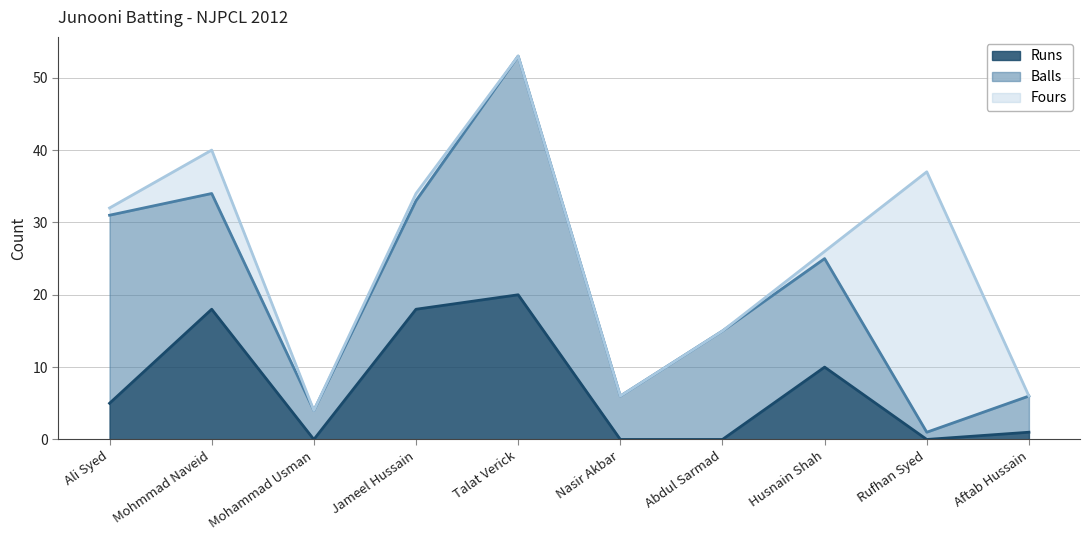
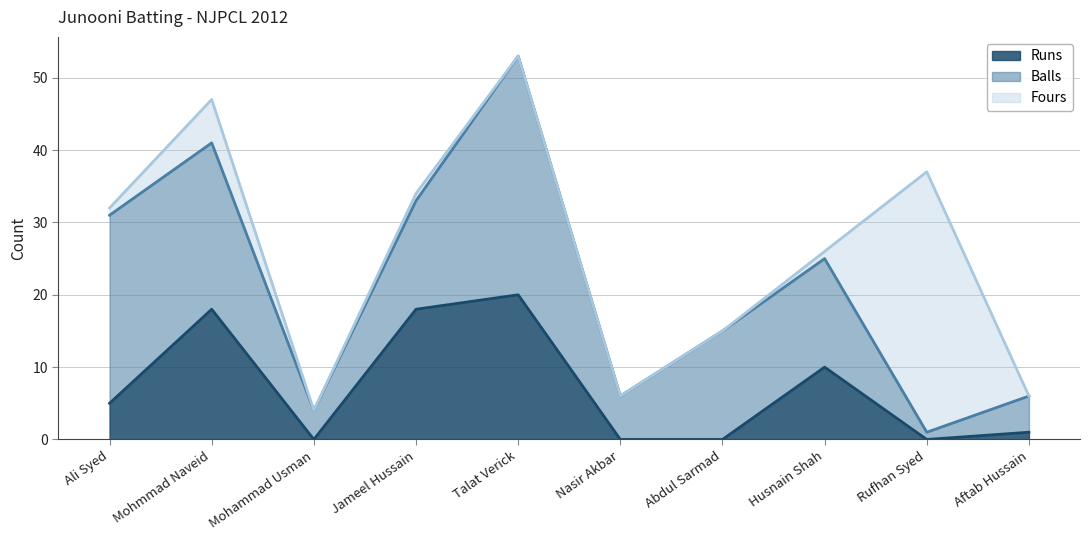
  {
    "Runs": {
      "Ali Syed": 5,
      "Mohmmad Naveid": 18,
      "Mohammad Usman": 0,
      "Jameel Hussain": 18,
      "Talat Verick": 20,
      "Nasir Akbar": 0,
      "Abdul Sarmad": 0,
      "Husnain Shah": 10,
      "Rufhan Syed": 0,
      "Aftab Hussain": 1
    },
    "Balls": {
      "Ali Syed": 26,
-     "Mohmmad Naveid": 16,
+     "Mohmmad Naveid": 23,
      "Jameel Hussain": 15,
      "Husnain Shah": 15,
      "Rufhan Syed": 1
    },
    "Fours": {
      "Ali Syed": 1,
      "Mohmmad Naveid": 6,
      "Jameel Hussain": 1,
      "Husnain Shah": 1,
      "Rufhan Syed": 36
    }
  }
